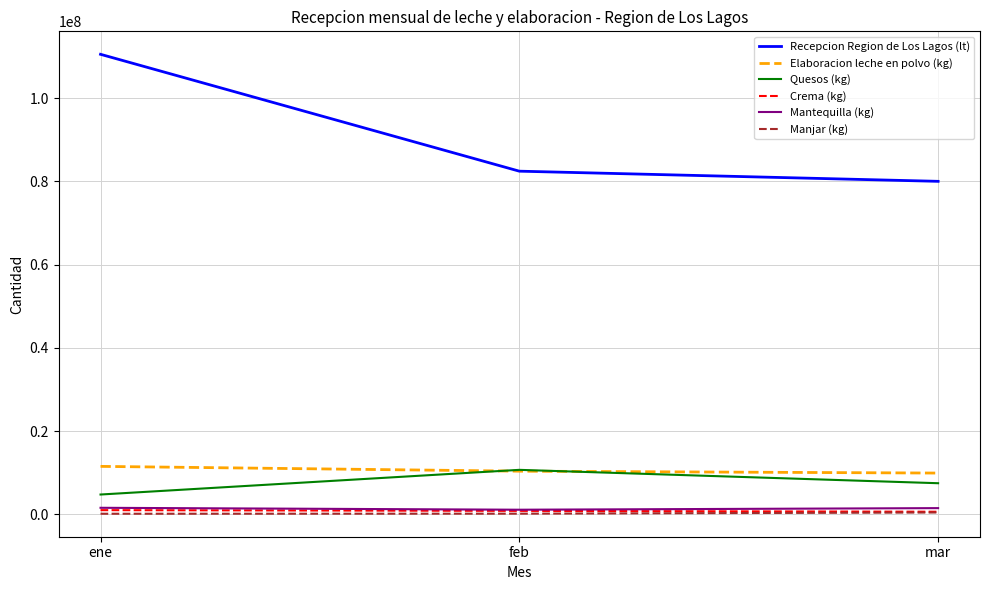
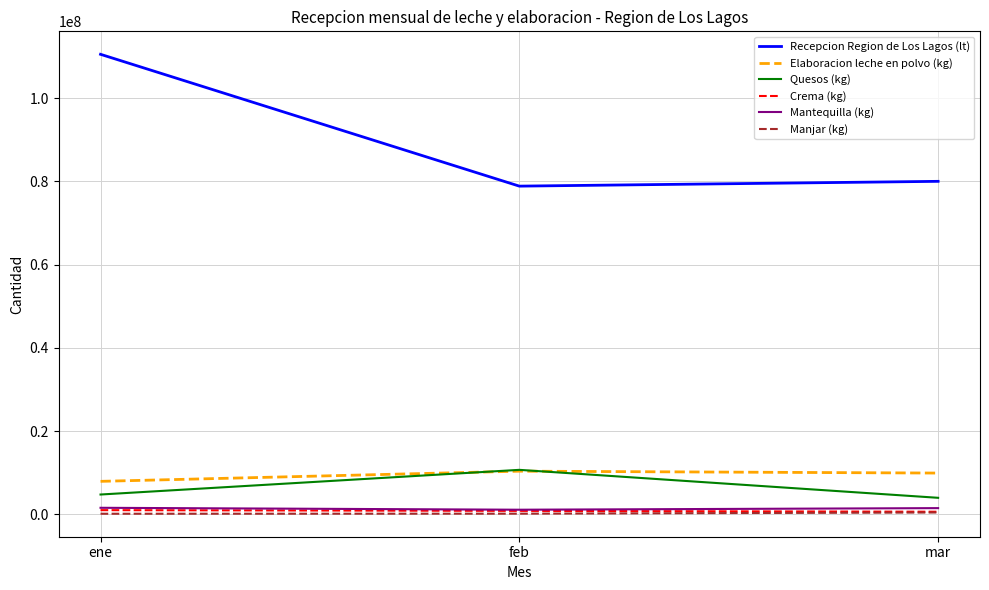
  {
    "Recepcion Region de Los Lagos (lt)": {
      "ene": 111000000,
-     "feb": 82000000,
+     "feb": 79000000,
      "mar": 80000000
    },
    "Elaboracion leche en polvo (kg)": {
-     "ene": 12000000,
+     "ene": 8000000,
      "mar": 10000000
    },
    "Quesos (kg)": {
      "ene": 5000000,
-     "mar": 8000000
+     "mar": 4000000
    },
    "Mantequilla (kg)": {
      "mar": 2000000
    },
    "Manjar (kg)": {
      "ene": 0,
      "feb": 0
    }
  }
